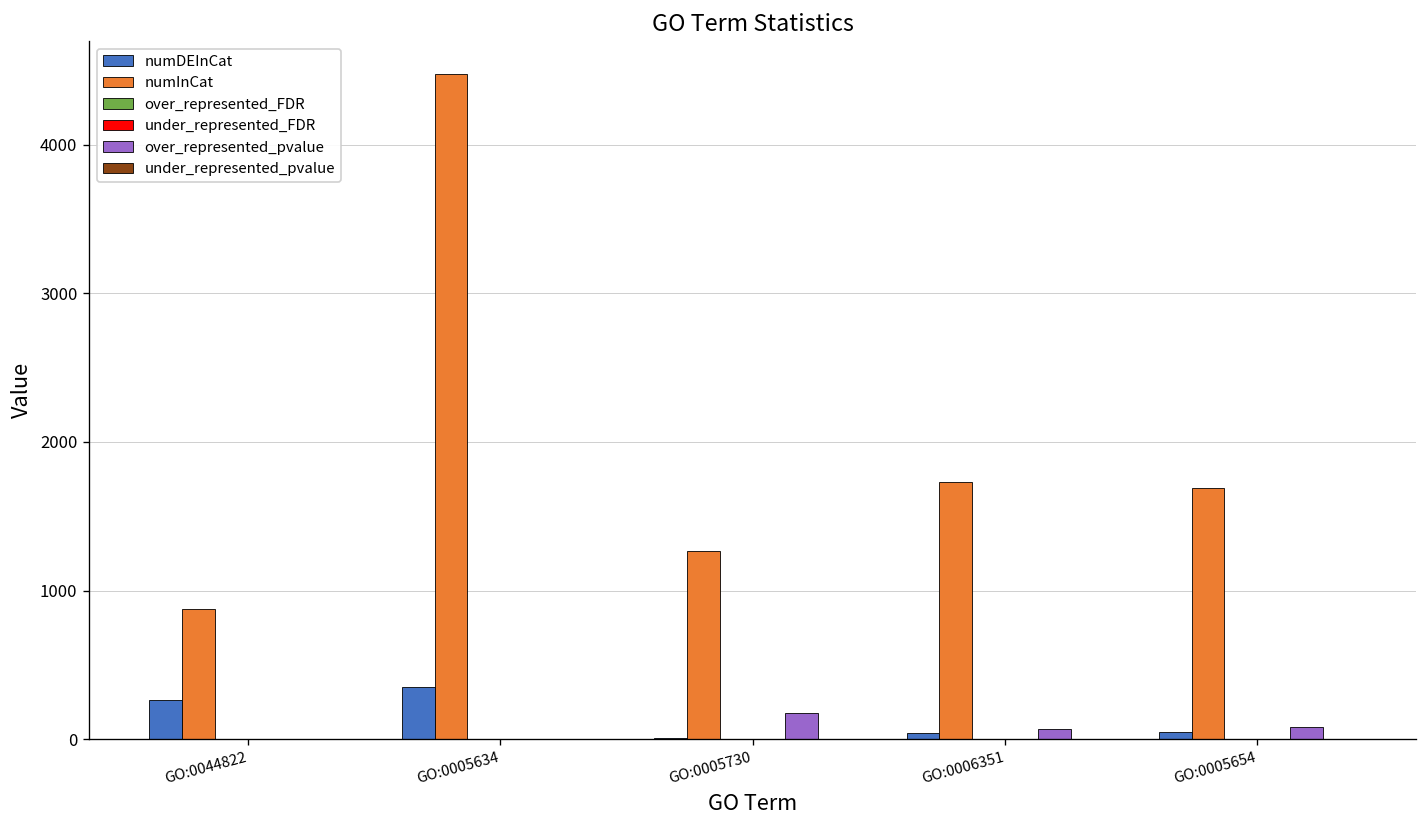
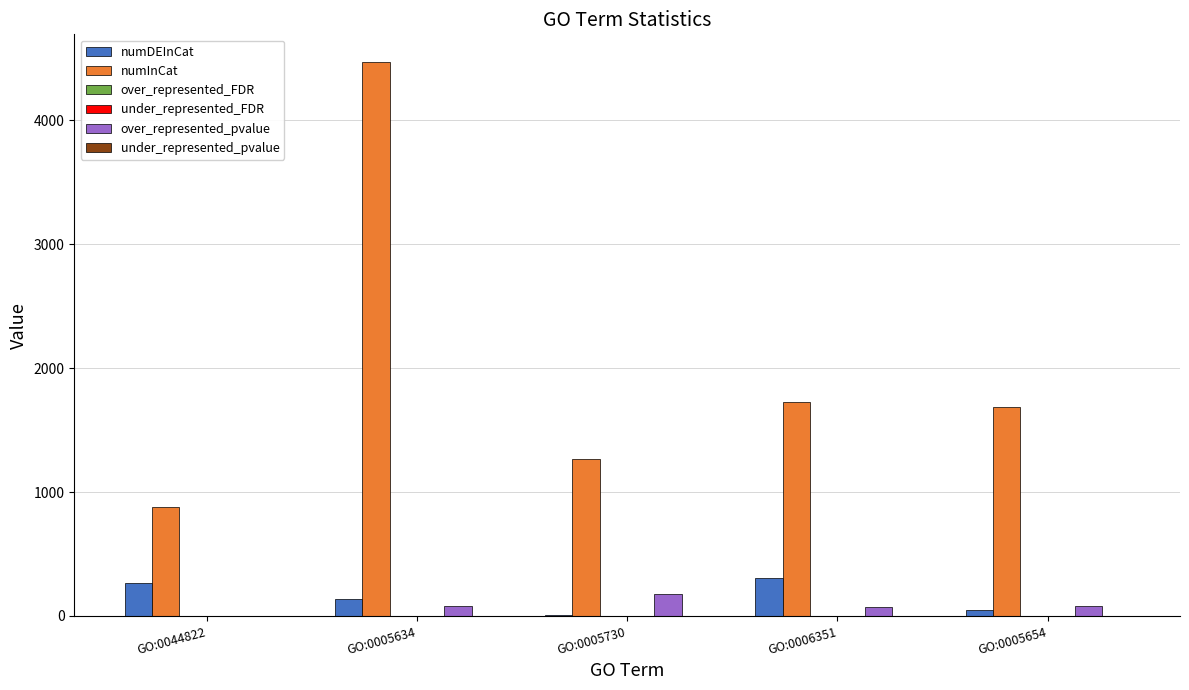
  {
    "numDEInCat": {
      "GO:0044822": 270,
-     "GO:0005634": 350,
-     "GO:0006351": 40,
+     "GO:0005634": 140,
+     "GO:0006351": 310,
      "GO:0005654": 50
    },
    "numInCat": {
      "GO:0044822": 880,
      "GO:0005634": 4470,
      "GO:0005730": 1270,
      "GO:0006351": 1730,
      "GO:0005654": 1690
    },
    "over_represented_pvalue": {
-     "GO:0005634": 0,
+     "GO:0005634": 80,
      "GO:0005730": 180,
      "GO:0006351": 70,
      "GO:0005654": 80
    }
  }
